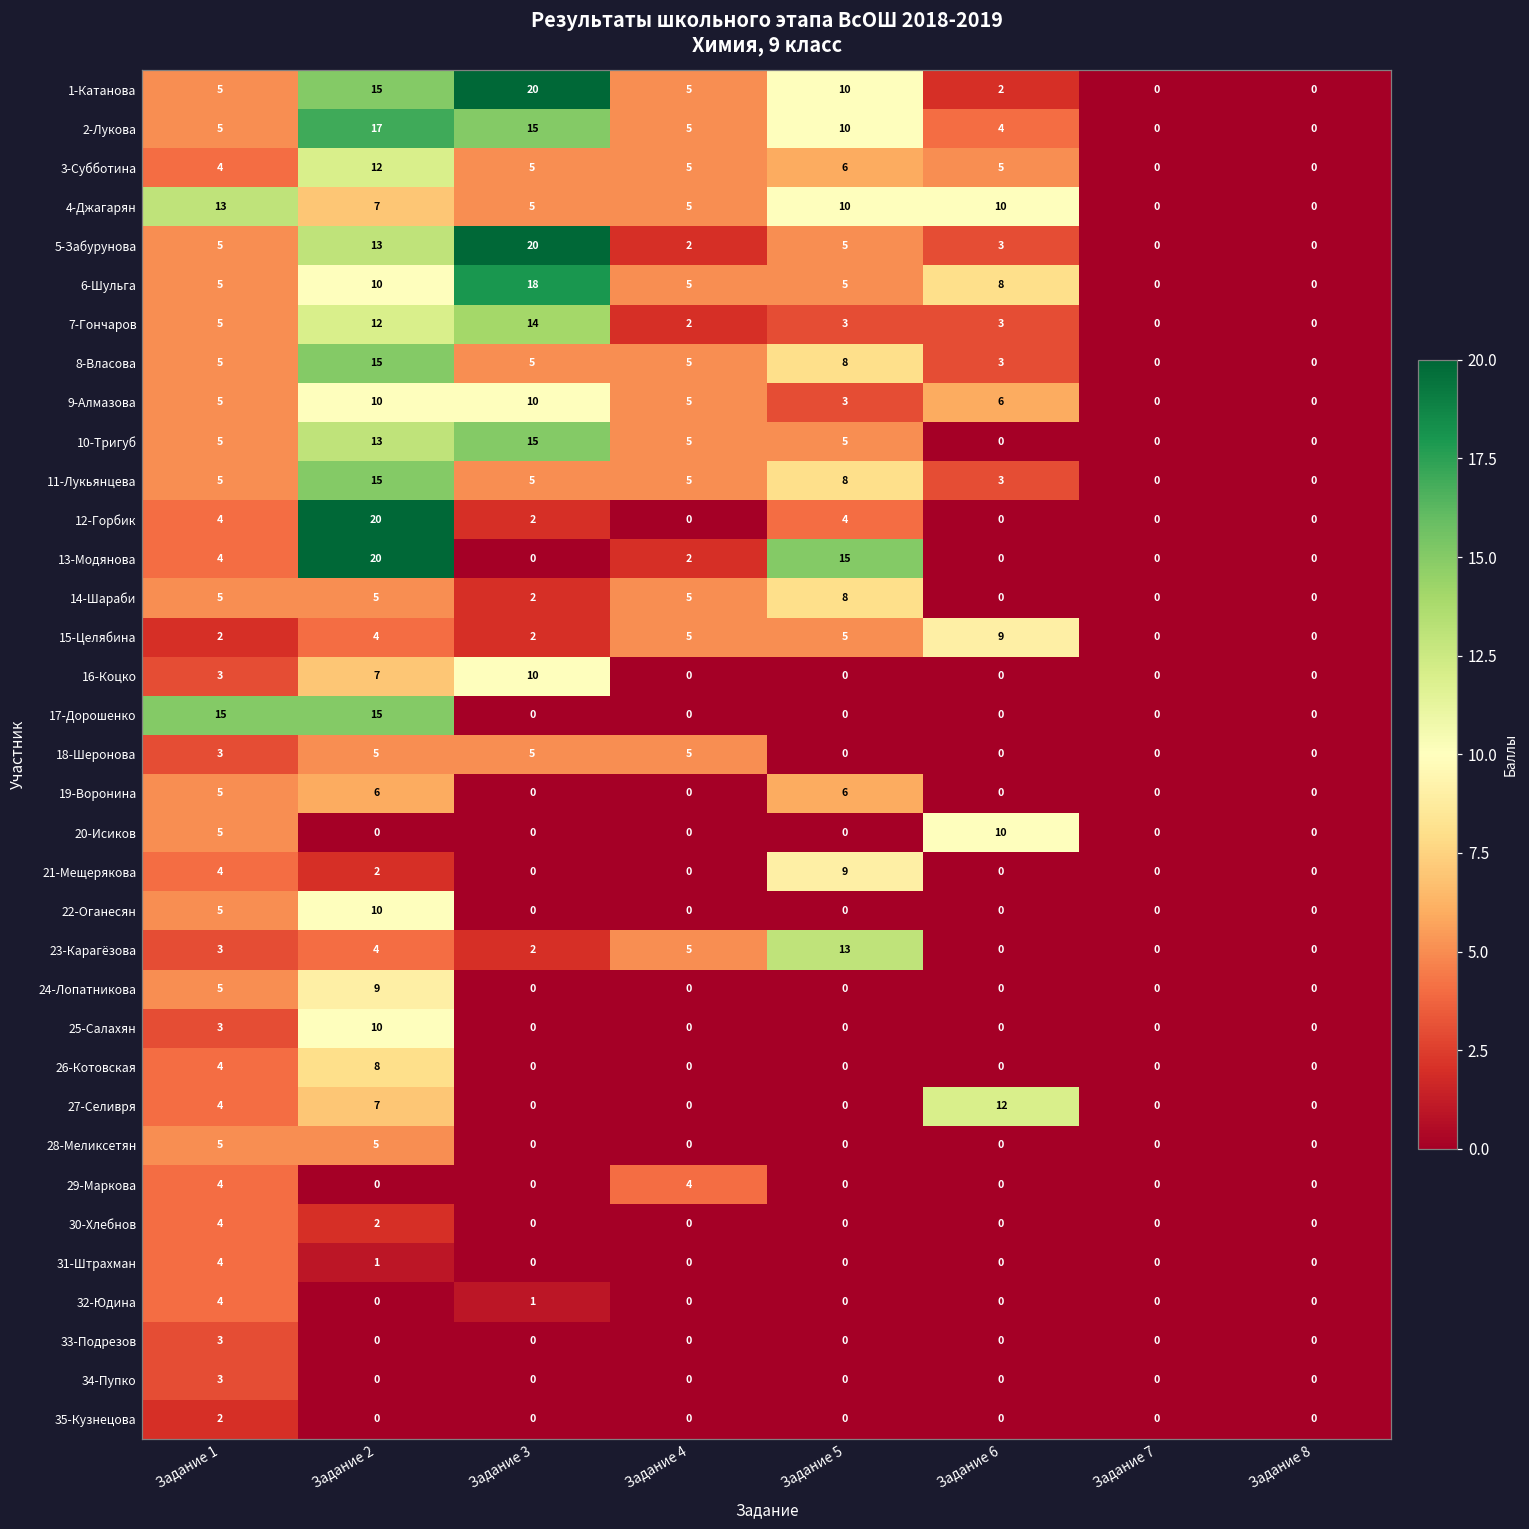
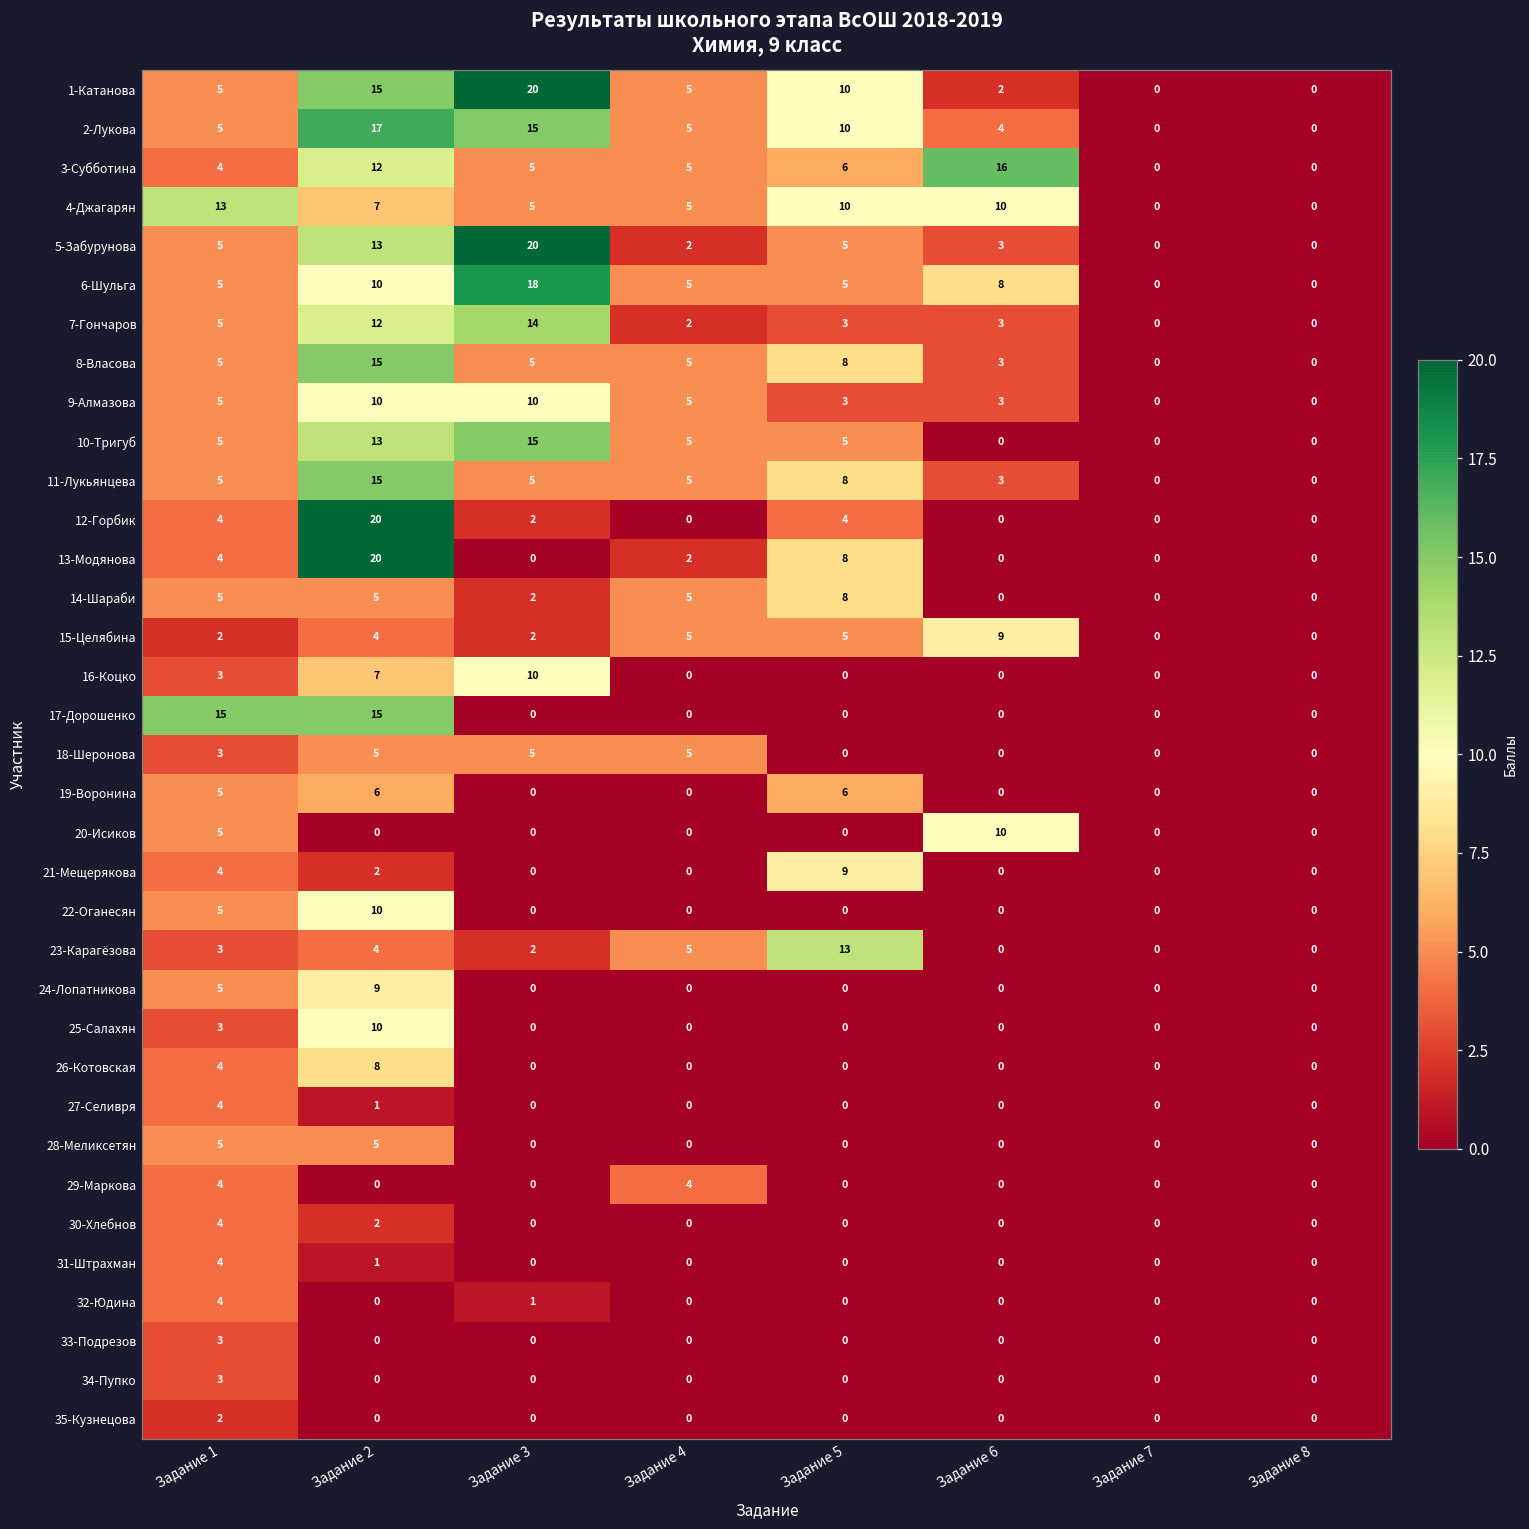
  {
    "3-Субботина": {
      "Задание 1": 4,
      "Задание 2": 12,
      "Задание 3": 5,
      "Задание 4": 5,
      "Задание 5": 6,
-     "Задание 6": 5,
+     "Задание 6": 16,
      "Задание 7": 0,
      "Задание 8": 0
    },
    "9-Алмазова": {
      "Задание 1": 5,
      "Задание 2": 10,
      "Задание 3": 10,
      "Задание 4": 5,
      "Задание 5": 3,
-     "Задание 6": 6,
+     "Задание 6": 3,
      "Задание 7": 0,
      "Задание 8": 0
    },
    "13-Модянова": {
      "Задание 1": 4,
      "Задание 2": 20,
      "Задание 3": 0,
      "Задание 4": 2,
-     "Задание 5": 15,
+     "Задание 5": 8,
      "Задание 6": 0,
      "Задание 7": 0,
      "Задание 8": 0
    },
    "27-Селивря": {
      "Задание 1": 4,
-     "Задание 2": 7,
+     "Задание 2": 1,
      "Задание 3": 0,
      "Задание 4": 0,
      "Задание 5": 0,
-     "Задание 6": 12,
+     "Задание 6": 0,
      "Задание 7": 0,
      "Задание 8": 0
    }
  }
